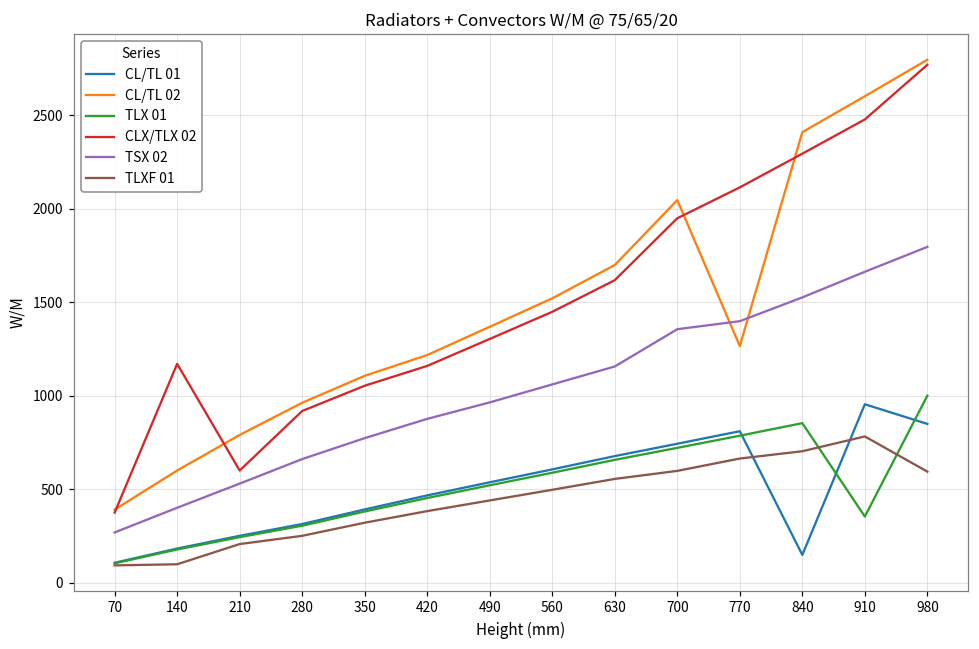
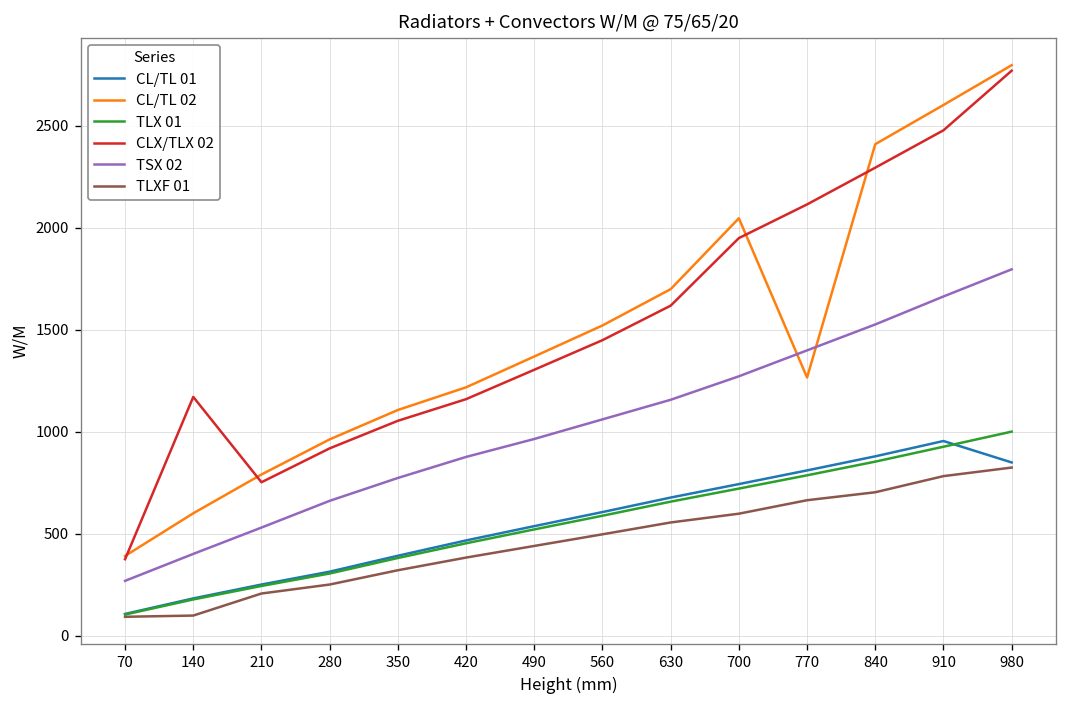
  {
    "CL/TL 01": {
      "490": 540,
      "560": 610,
      "630": 680,
      "700": 740,
      "770": 810,
-     "840": 150,
+     "840": 880,
      "910": 960,
      "980": 850
    },
    "CL/TL 02": {
      "70": 390,
      "140": 600,
      "210": 790,
      "280": 960,
      "350": 1110,
      "420": 1220,
      "490": 1370,
      "560": 1520,
      "630": 1700,
      "700": 2050,
      "770": 1270,
      "840": 2410,
      "910": 2600,
      "980": 2800
    },
    "TLX 01": {
      "490": 520,
      "560": 590,
      "630": 660,
      "700": 720,
      "770": 790,
      "840": 850,
-     "910": 360,
+     "910": 930,
      "980": 1000
    },
    "CLX/TLX 02": {
      "70": 380,
      "140": 1170,
-     "210": 600,
+     "210": 750,
      "280": 920,
      "350": 1050,
      "420": 1160,
      "490": 1300,
      "560": 1450,
      "630": 1620,
      "700": 1950,
      "770": 2110,
      "840": 2290,
      "910": 2480,
      "980": 2770
    },
    "TSX 02": {
      "70": 270,
      "140": 400,
      "210": 530,
      "280": 660,
      "350": 770,
      "420": 880,
      "490": 970,
      "560": 1060,
      "630": 1160,
-     "700": 1360,
+     "700": 1270,
      "770": 1400,
      "840": 1530,
      "910": 1660,
      "980": 1800
    },
    "TLXF 01": {
      "140": 100,
      "210": 210,
      "280": 250,
      "350": 320,
      "420": 380,
      "490": 440,
      "560": 500,
      "630": 560,
      "700": 600,
      "770": 670,
      "840": 700,
      "910": 780,
-     "980": 600
+     "980": 830
    }
  }
